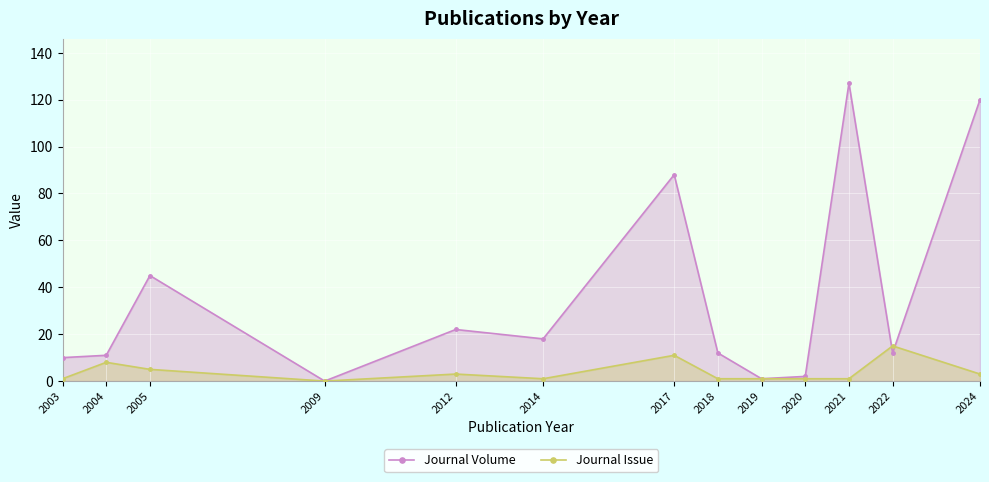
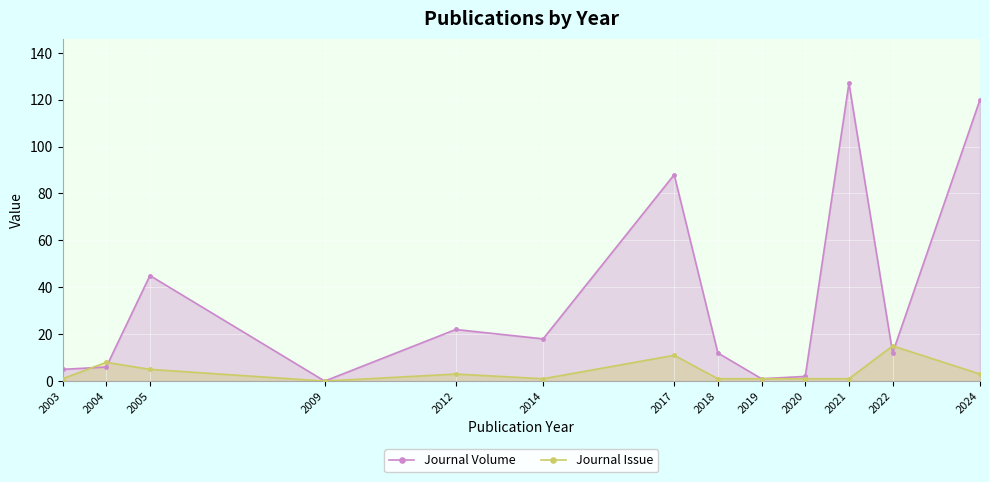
  {
    "Journal Volume": {
-     "2003": 10,
-     "2004": 11,
+     "2003": 5,
+     "2004": 6,
      "2005": 45,
      "2012": 22,
      "2014": 18,
      "2017": 88,
      "2018": 12,
      "2021": 127,
      "2022": 12,
      "2024": 120
    },
    "Journal Issue": {
      "2003": 1,
      "2004": 8,
      "2005": 5,
      "2012": 3,
      "2014": 1,
      "2017": 11,
      "2018": 1,
      "2021": 1,
      "2022": 15,
      "2024": 3
    }
  }
